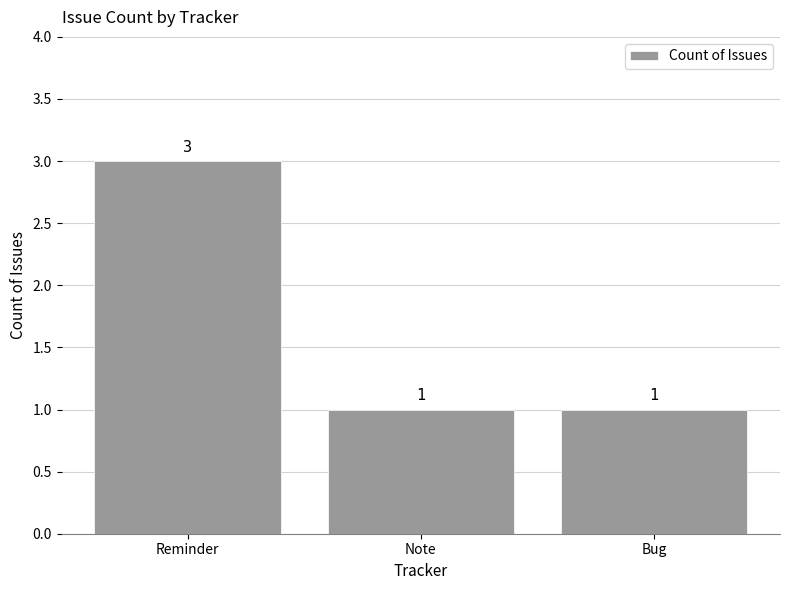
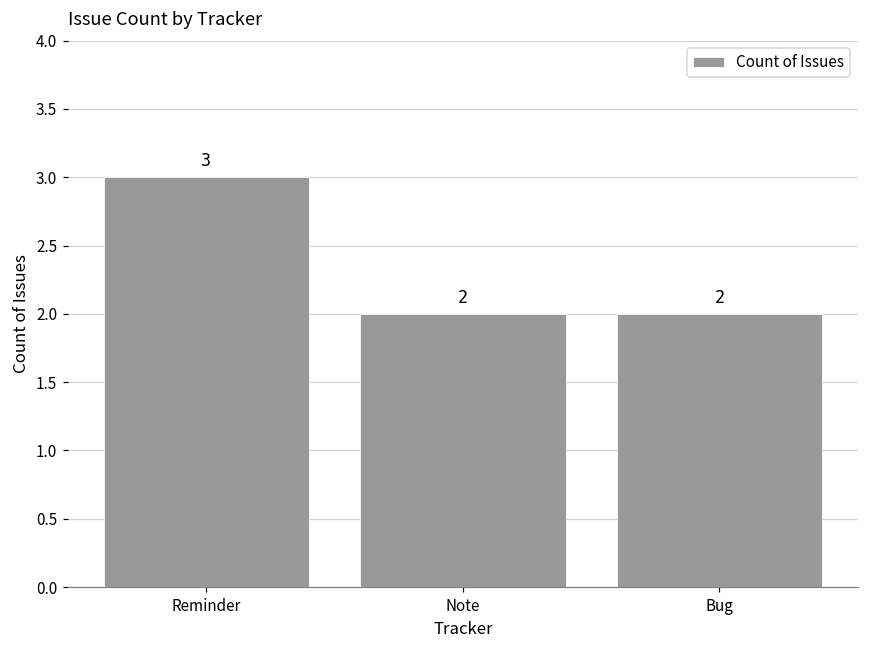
  {
    "Reminder": 3,
-   "Note": 1,
-   "Bug": 1
+   "Note": 2,
+   "Bug": 2
  }
